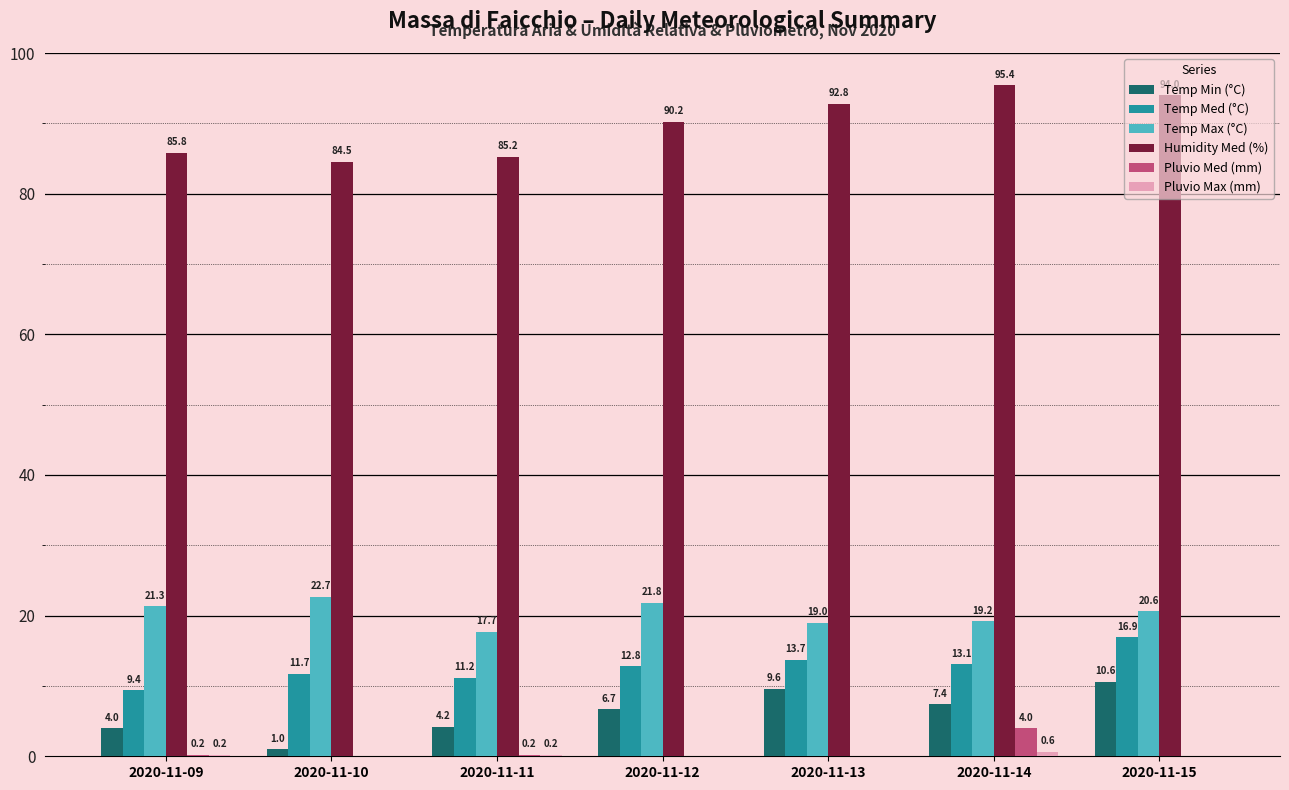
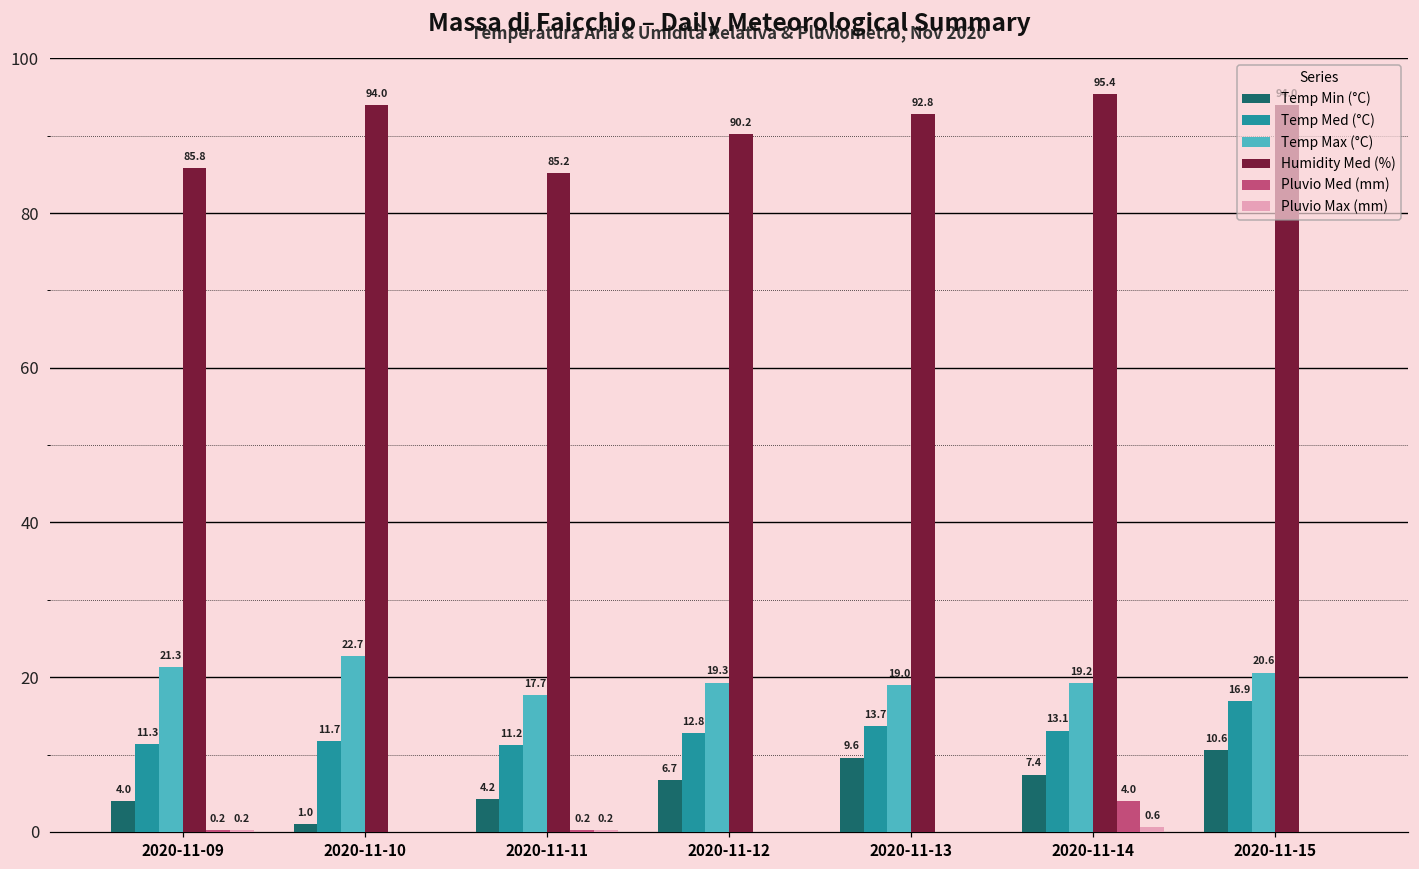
  {
    "Temp Min (°C)": {
      "2020-11-09": 4.0,
      "2020-11-10": 1.0,
      "2020-11-11": 4.2,
      "2020-11-12": 6.7,
      "2020-11-13": 9.6,
      "2020-11-14": 7.4,
      "2020-11-15": 10.6
    },
    "Temp Med (°C)": {
-     "2020-11-09": 9.4,
+     "2020-11-09": 11.3,
      "2020-11-10": 11.7,
      "2020-11-11": 11.2,
      "2020-11-12": 12.8,
      "2020-11-13": 13.7,
      "2020-11-14": 13.1,
      "2020-11-15": 16.9
    },
    "Temp Max (°C)": {
      "2020-11-09": 21.3,
      "2020-11-10": 22.7,
      "2020-11-11": 17.7,
-     "2020-11-12": 21.8,
+     "2020-11-12": 19.3,
      "2020-11-13": 19.0,
      "2020-11-14": 19.2,
      "2020-11-15": 20.6
    },
    "Humidity Med (%)": {
      "2020-11-09": 85.8,
-     "2020-11-10": 84.5,
+     "2020-11-10": 94.0,
      "2020-11-11": 85.2,
      "2020-11-12": 90.2,
      "2020-11-13": 92.8,
      "2020-11-14": 95.4
    },
    "Pluvio Med (mm)": {
      "2020-11-09": 0.2,
      "2020-11-11": 0.2,
      "2020-11-14": 4.0
    },
    "Pluvio Max (mm)": {
      "2020-11-09": 0.2,
      "2020-11-11": 0.2,
      "2020-11-14": 0.6
    }
  }
